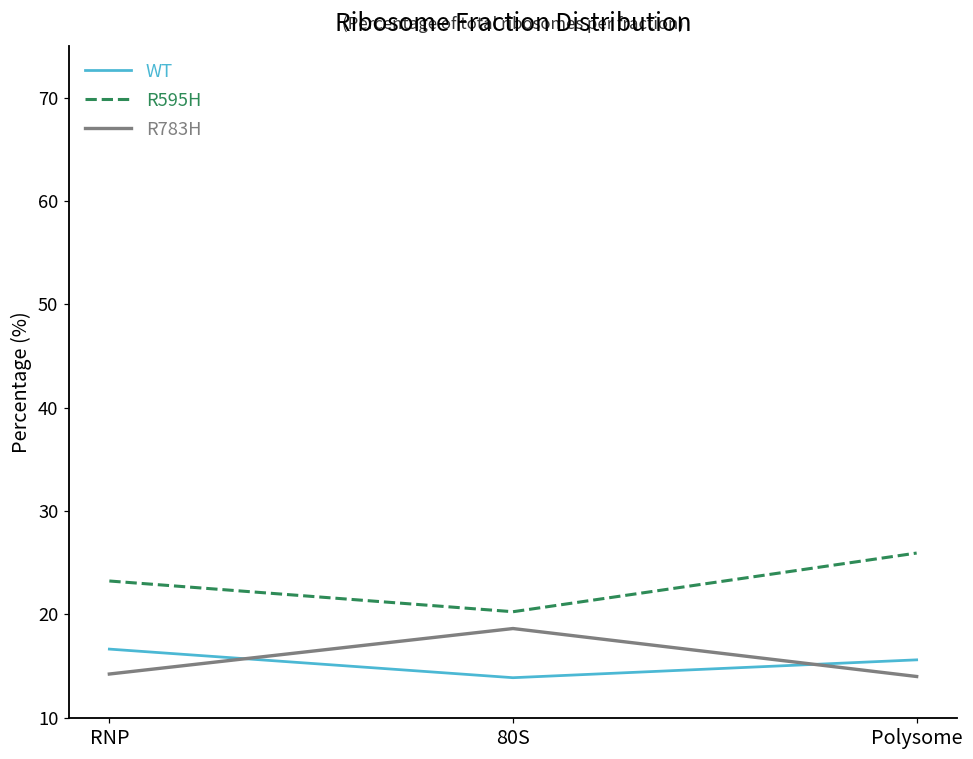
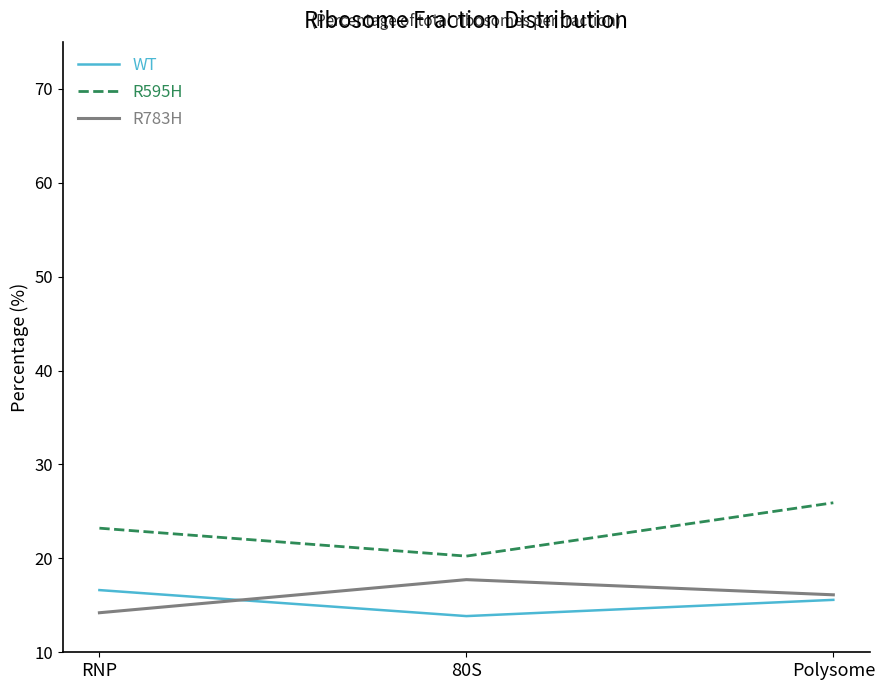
  {
    "WT": {
      "RNP": 17,
      "80S": 14,
      "Polysome": 16
    },
    "R595H": {
      "RNP": 23,
      "80S": 20,
      "Polysome": 26
    },
    "R783H": {
      "RNP": 14,
-     "80S": 19,
-     "Polysome": 14
+     "80S": 18,
+     "Polysome": 16
    }
  }
